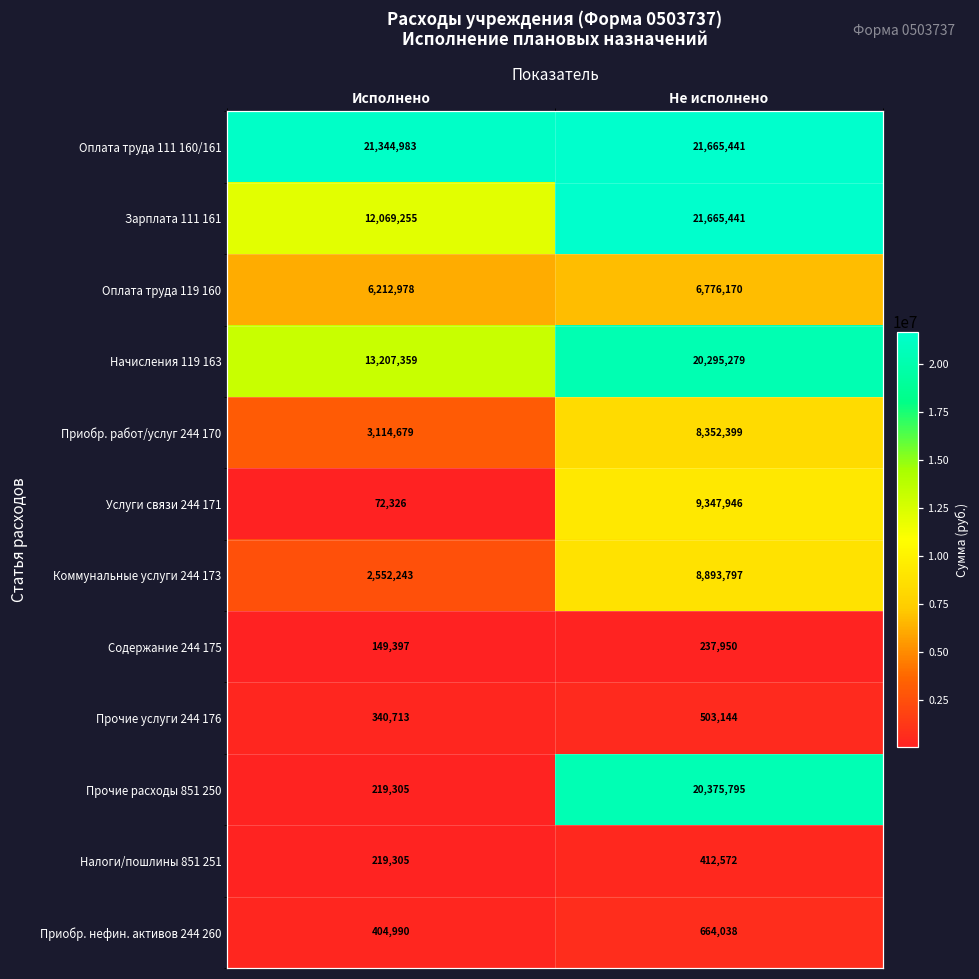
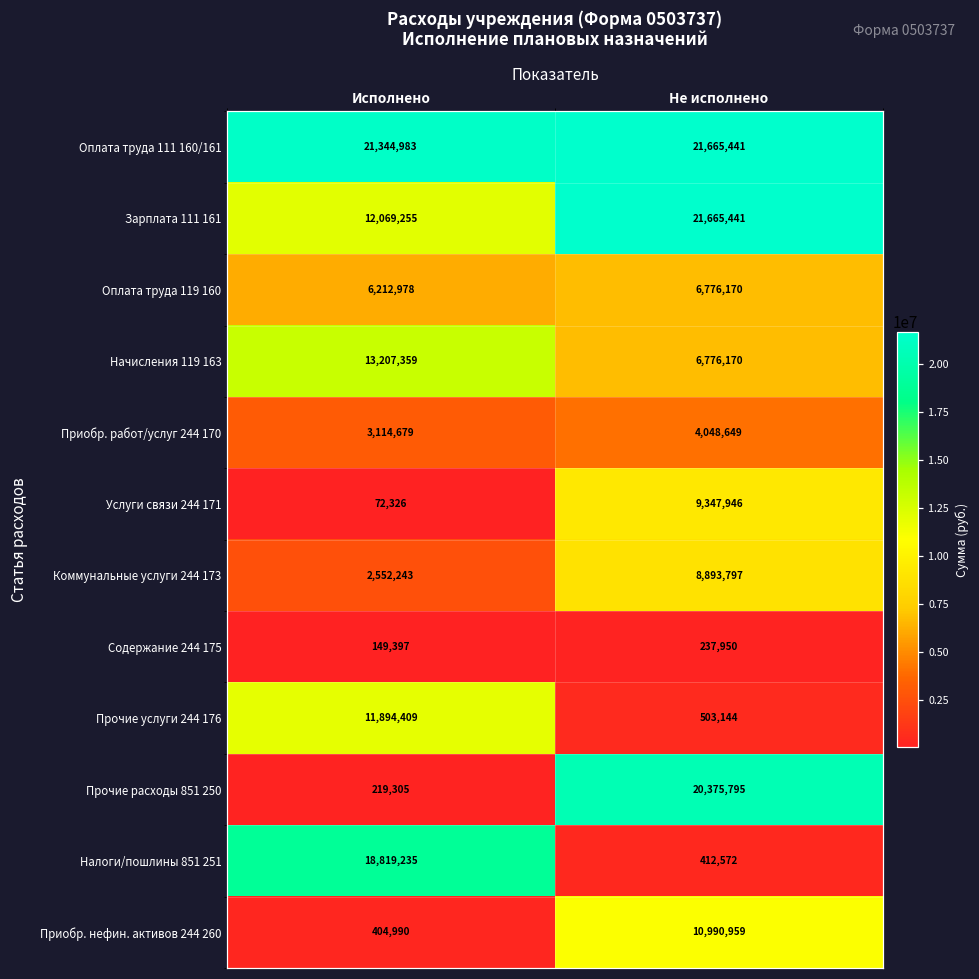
  {
    "Оплата труда 111 160/161": {
      "Исполнено": "21,344,983",
      "Не исполнено": "21,665,441"
    },
    "Зарплата 111 161": {
      "Исполнено": "12,069,255",
      "Не исполнено": "21,665,441"
    },
    "Оплата труда 119 160": {
      "Исполнено": "6,212,978",
      "Не исполнено": "6,776,170"
    },
    "Начисления 119 163": {
      "Исполнено": "13,207,359",
-     "Не исполнено": "20,295,279"
+     "Не исполнено": "6,776,170"
    },
    "Приобр. работ/услуг 244 170": {
      "Исполнено": "3,114,679",
-     "Не исполнено": "8,352,399"
+     "Не исполнено": "4,048,649"
    },
    "Услуги связи 244 171": {
      "Исполнено": "72,326",
      "Не исполнено": "9,347,946"
    },
    "Коммунальные услуги 244 173": {
      "Исполнено": "2,552,243",
      "Не исполнено": "8,893,797"
    },
    "Содержание 244 175": {
      "Исполнено": "149,397",
      "Не исполнено": "237,950"
    },
    "Прочие услуги 244 176": {
-     "Исполнено": "340,713",
+     "Исполнено": "11,894,409",
      "Не исполнено": "503,144"
    },
    "Прочие расходы 851 250": {
      "Исполнено": "219,305",
      "Не исполнено": "20,375,795"
    },
    "Налоги/пошлины 851 251": {
-     "Исполнено": "219,305",
+     "Исполнено": "18,819,235",
      "Не исполнено": "412,572"
    },
    "Приобр. нефин. активов 244 260": {
      "Исполнено": "404,990",
-     "Не исполнено": "664,038"
+     "Не исполнено": "10,990,959"
    }
  }
